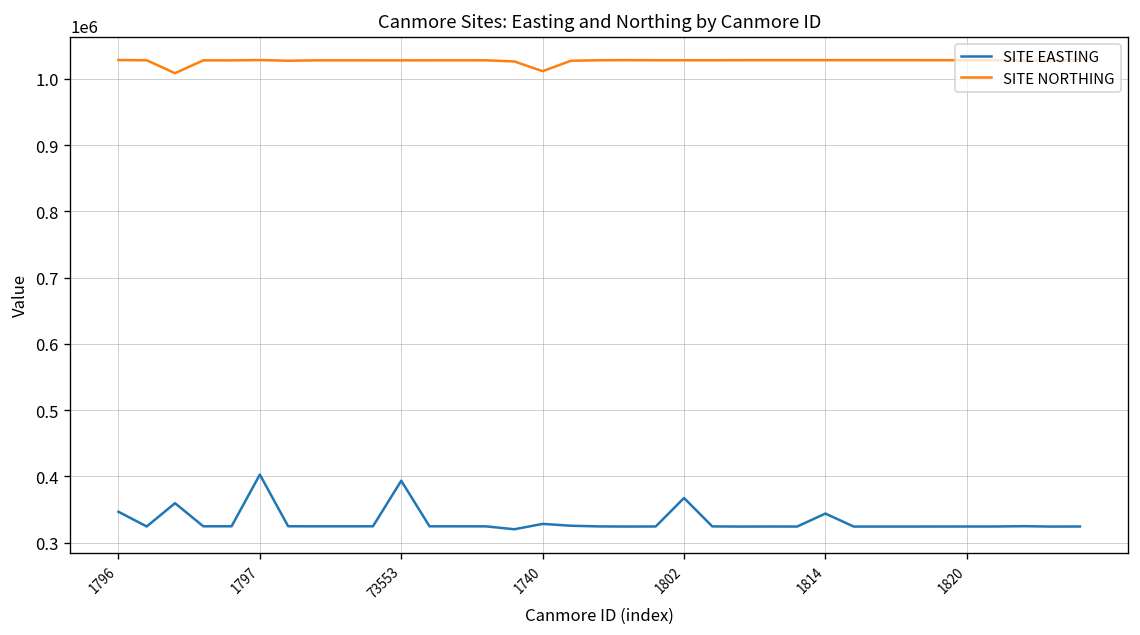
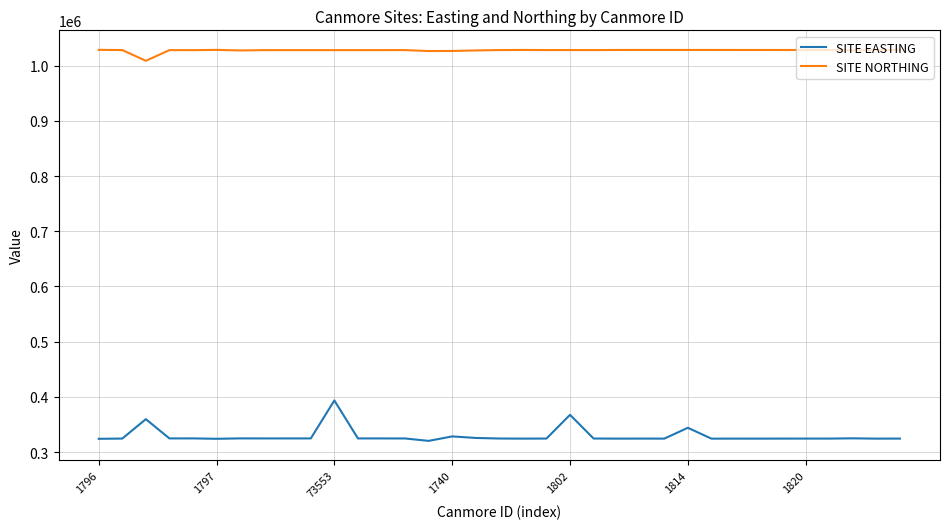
  {
    "SITE EASTING": {
-     "1796": 350000,
-     "1797": 400000,
+     "1796": 320000,
+     "1797": 320000,
      "73553": 390000,
      "1740": 330000,
      "1802": 370000,
      "1814": 340000,
      "1820": 320000
    },
    "SITE NORTHING": {
      "1796": 1030000,
      "1797": 1030000,
      "73553": 1030000,
-     "1740": 1010000,
+     "1740": 1030000,
      "1802": 1030000,
      "1814": 1030000
    }
  }
